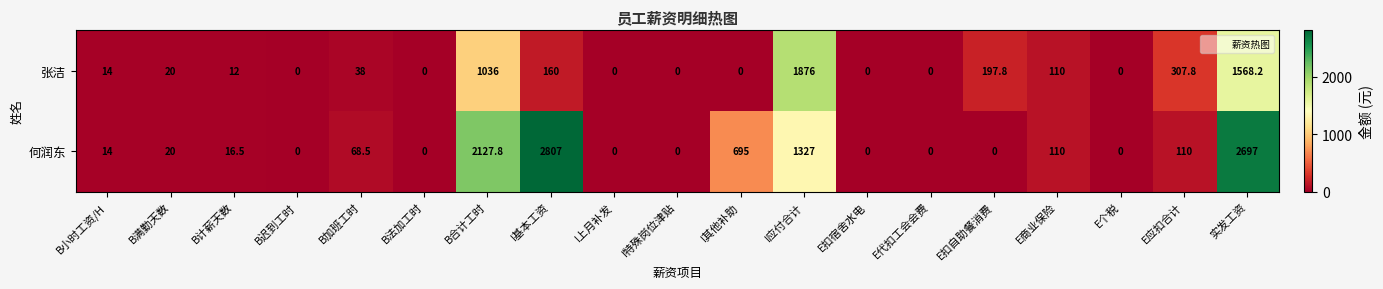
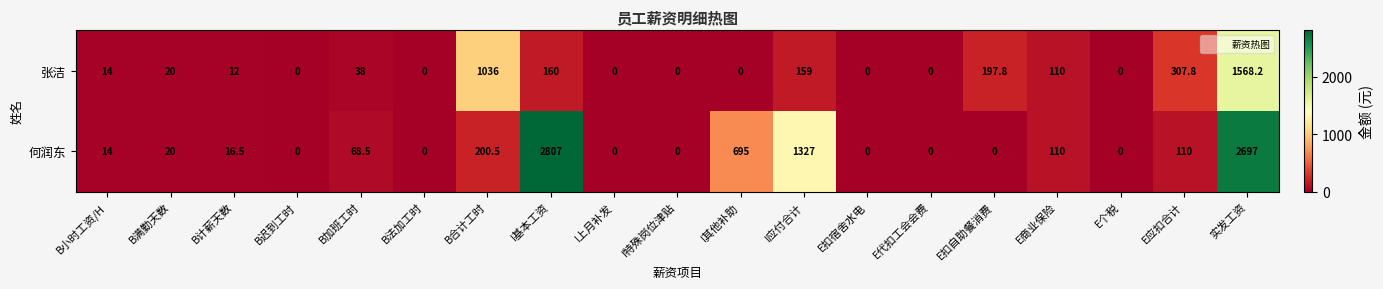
  {
    "张洁": {
      "B小时工资/H": 14,
      "B满勤天数": 20,
      "B计薪天数": 12,
      "B迟到工时": 0,
      "B加班工时": 38,
      "B法加工时": 0,
      "B合计工时": 1036,
      "I基本工资": 160,
      "I上月补发": 0,
      "I特殊岗位津贴": 0,
      "I其他补助": 0,
-     "I应付合计": 1876,
+     "I应付合计": 159,
      "E扣宿舍水电": 0,
      "E代扣工会会费": 0,
      "E扣自助餐消费": 197.8,
      "E商业保险": 110,
      "E个税": 0,
      "E应扣合计": 307.8,
      "实发工资": 1568.2
    },
    "何润东": {
      "B小时工资/H": 14,
      "B满勤天数": 20,
      "B计薪天数": 16.5,
      "B迟到工时": 0,
      "B加班工时": 68.5,
      "B法加工时": 0,
-     "B合计工时": 2127.8,
+     "B合计工时": 200.5,
      "I基本工资": 2807,
      "I上月补发": 0,
      "I特殊岗位津贴": 0,
      "I其他补助": 695,
      "I应付合计": 1327,
      "E扣宿舍水电": 0,
      "E代扣工会会费": 0,
      "E扣自助餐消费": 0,
      "E商业保险": 110,
      "E个税": 0,
      "E应扣合计": 110,
      "实发工资": 2697
    }
  }
